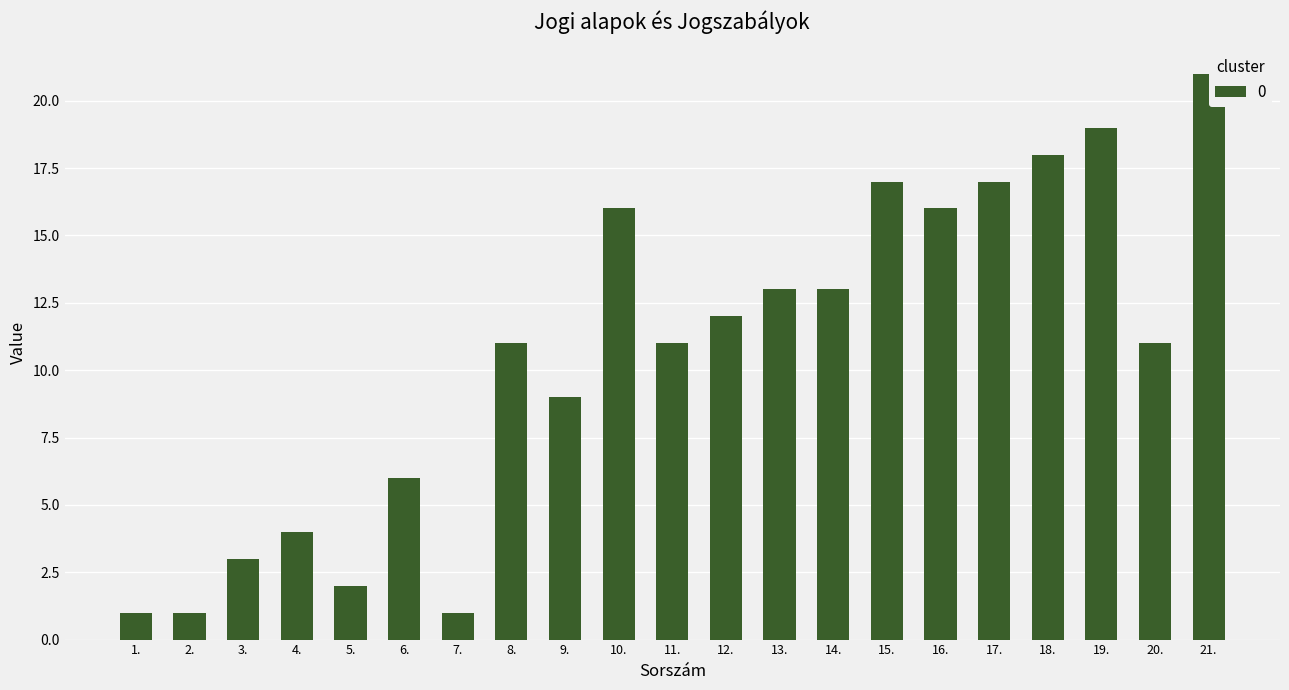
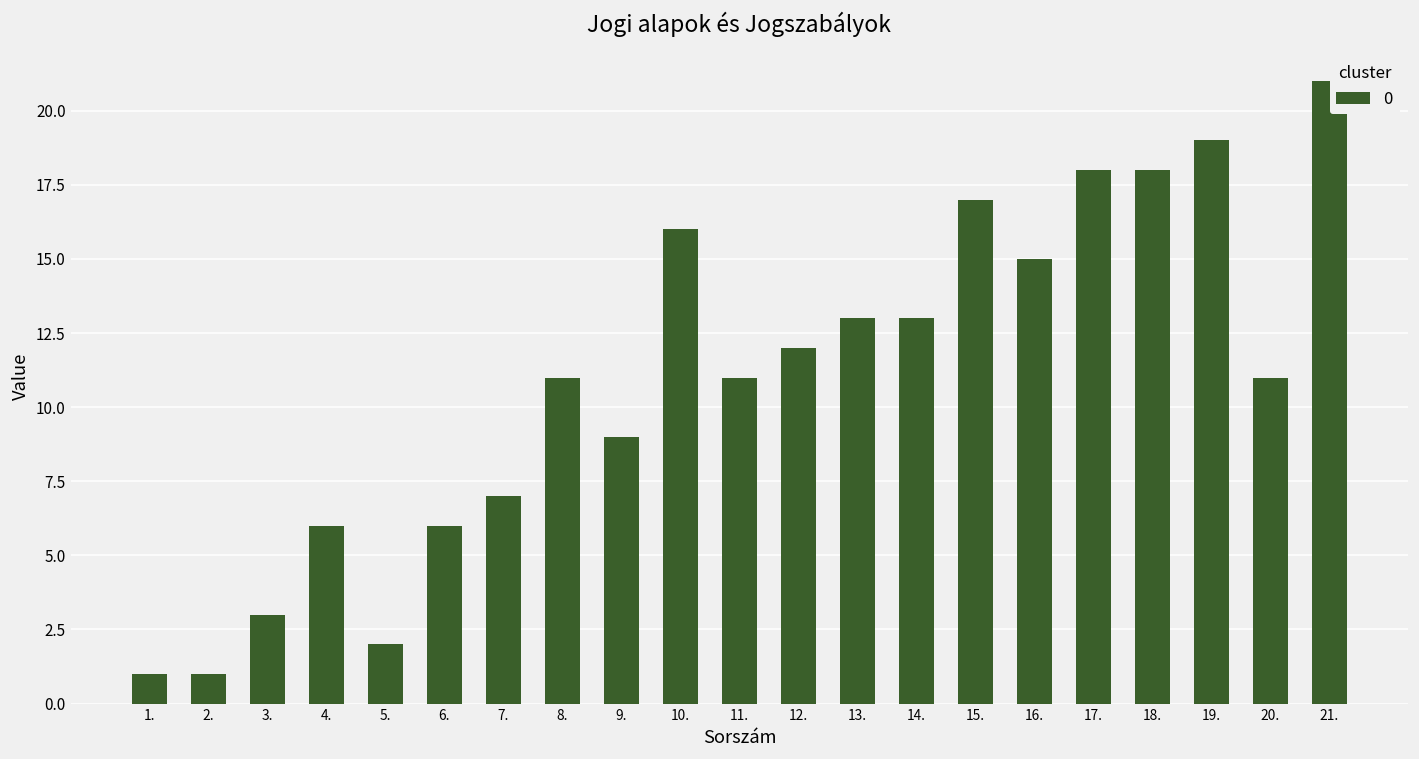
  {
    "1.": 1,
    "2.": 1,
    "3.": 3,
-   "4.": 4,
+   "4.": 6,
    "5.": 2,
    "6.": 6,
-   "7.": 1,
+   "7.": 7,
    "8.": 11,
    "9.": 9,
    "10.": 16,
    "11.": 11,
    "12.": 12,
    "13.": 13,
    "14.": 13,
    "15.": 17,
-   "16.": 16,
-   "17.": 17,
+   "16.": 15,
+   "17.": 18,
    "18.": 18,
    "19.": 19,
    "20.": 11,
    "21.": 21
  }
